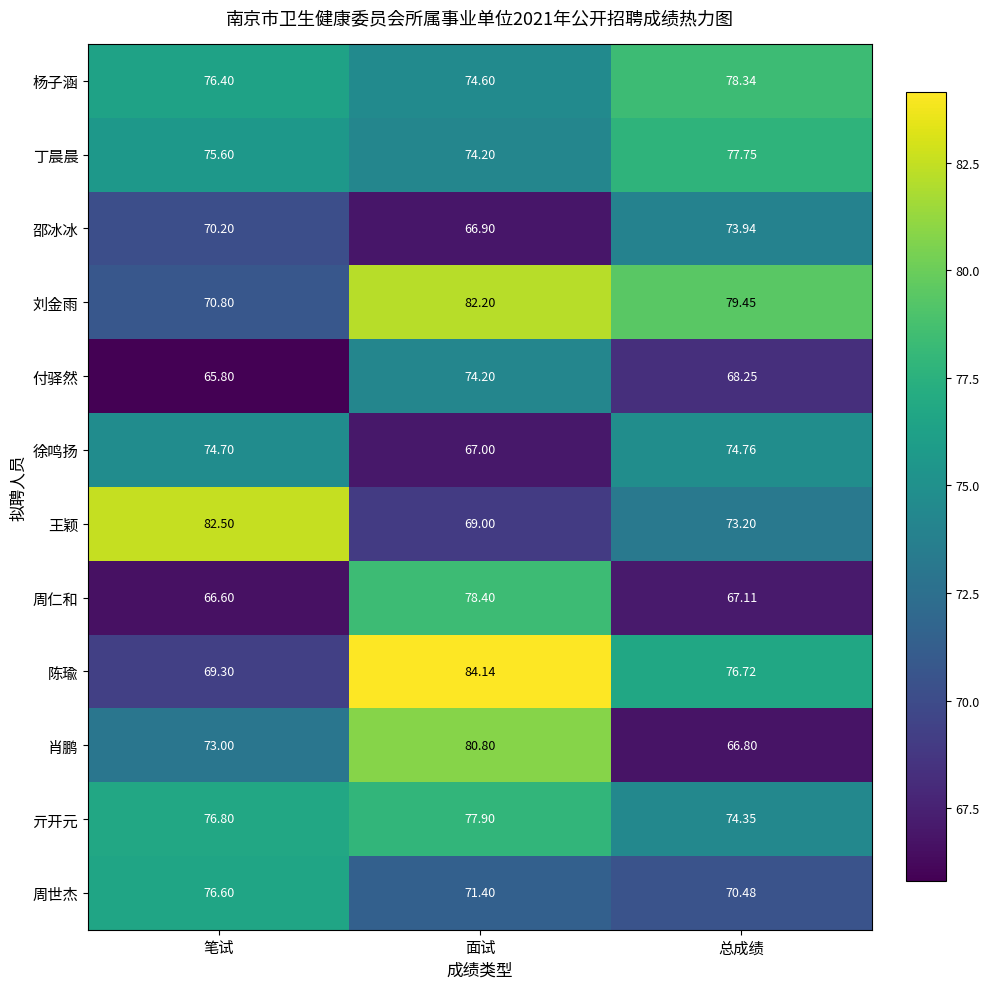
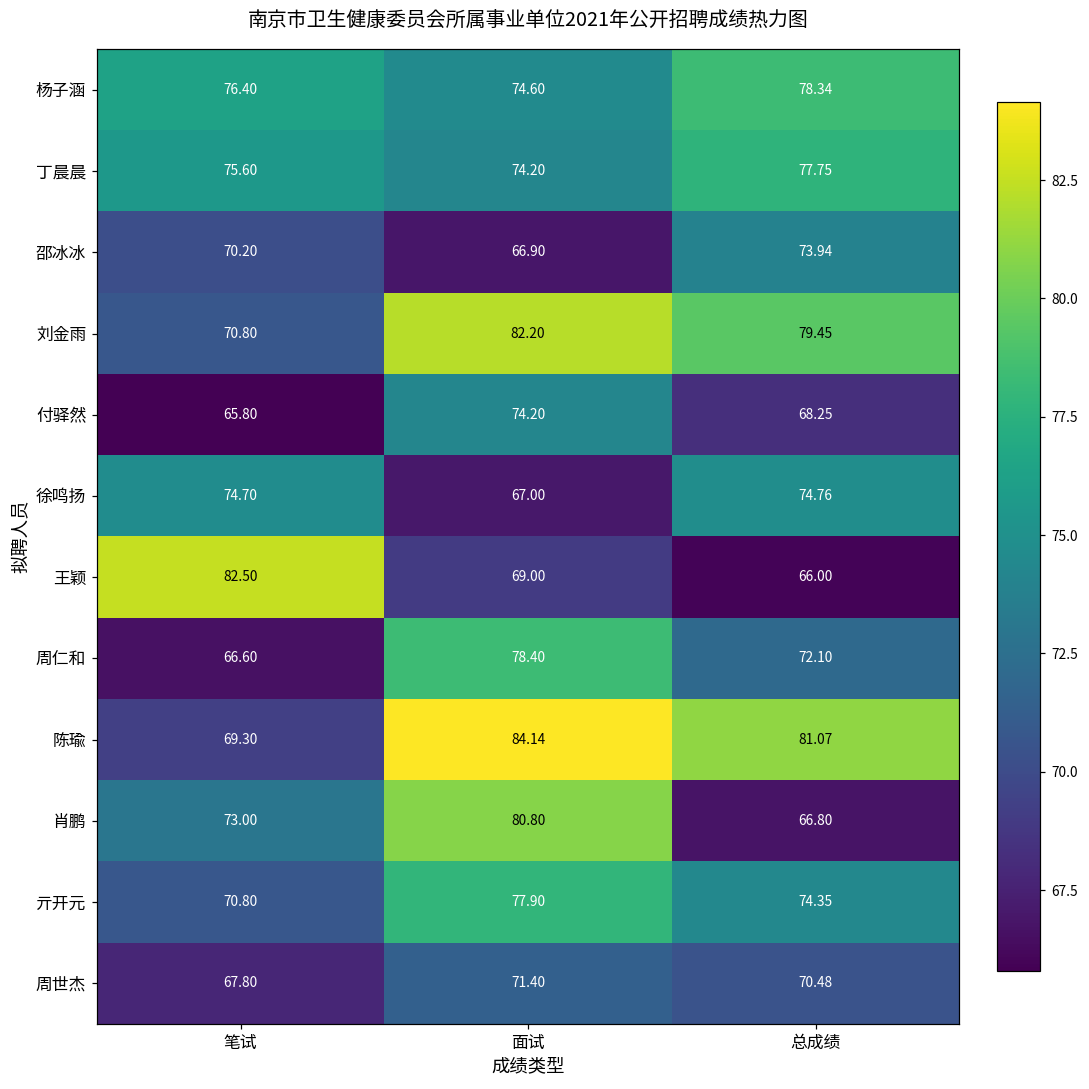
  {
    "杨子涵": {
      "笔试": 76.40,
      "面试": 74.60,
      "总成绩": 78.34
    },
    "丁晨晨": {
      "笔试": 75.60,
      "面试": 74.20,
      "总成绩": 77.75
    },
    "邵冰冰": {
      "笔试": 70.20,
      "面试": 66.90,
      "总成绩": 73.94
    },
    "刘金雨": {
      "笔试": 70.80,
      "面试": 82.20,
      "总成绩": 79.45
    },
    "付驿然": {
      "笔试": 65.80,
      "面试": 74.20,
      "总成绩": 68.25
    },
    "徐鸣扬": {
      "笔试": 74.70,
      "面试": 67.00,
      "总成绩": 74.76
    },
    "王颖": {
      "笔试": 82.50,
      "面试": 69.00,
-     "总成绩": 73.20
+     "总成绩": 66.00
    },
    "周仁和": {
      "笔试": 66.60,
      "面试": 78.40,
-     "总成绩": 67.11
+     "总成绩": 72.10
    },
    "陈瑜": {
      "笔试": 69.30,
      "面试": 84.14,
-     "总成绩": 76.72
+     "总成绩": 81.07
    },
    "肖鹏": {
      "笔试": 73.00,
      "面试": 80.80,
      "总成绩": 66.80
    },
    "亓开元": {
-     "笔试": 76.80,
+     "笔试": 70.80,
      "面试": 77.90,
      "总成绩": 74.35
    },
    "周世杰": {
-     "笔试": 76.60,
+     "笔试": 67.80,
      "面试": 71.40,
      "总成绩": 70.48
    }
  }
